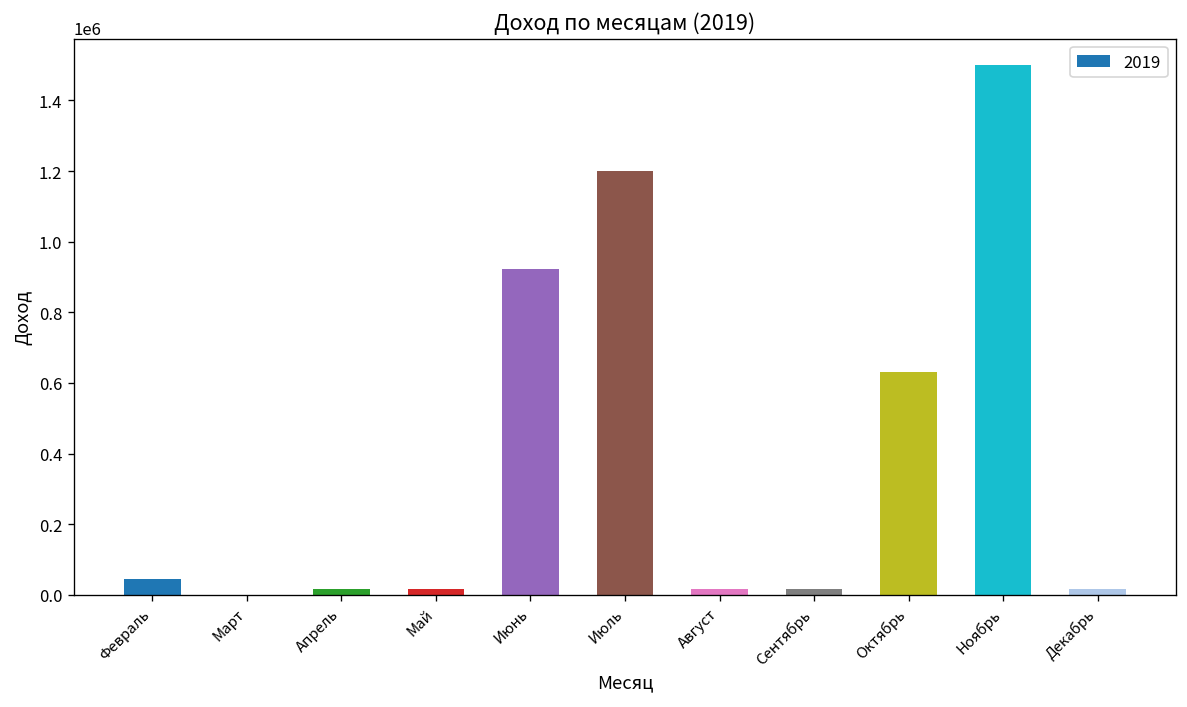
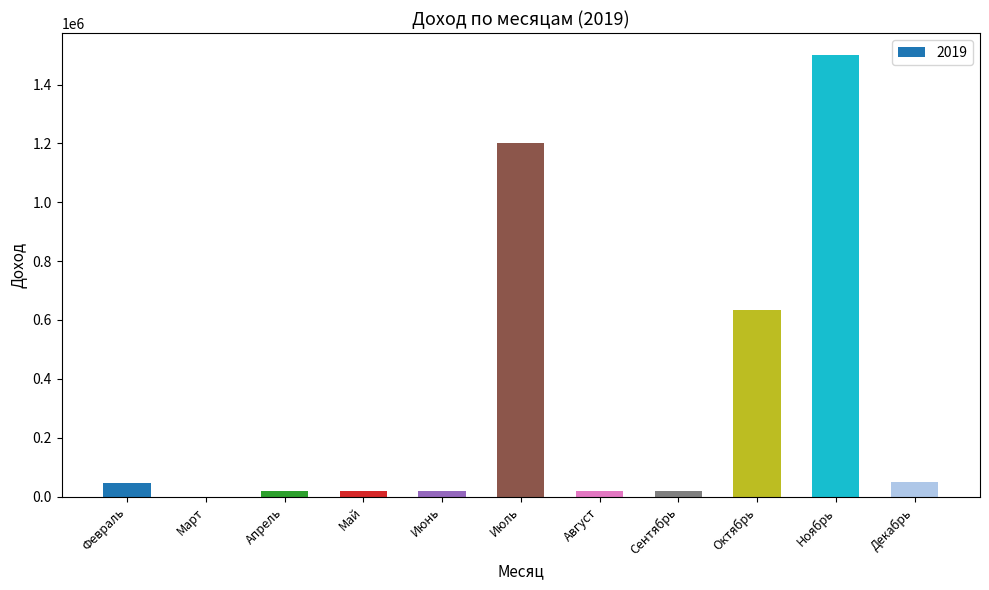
  {
    "Февраль": 50000,
    "Апрель": 20000,
    "Май": 20000,
-   "Июнь": 920000,
+   "Июнь": 20000,
    "Июль": 1200000,
    "Август": 20000,
    "Сентябрь": 20000,
    "Октябрь": 630000,
    "Ноябрь": 1500000,
-   "Декабрь": 20000
+   "Декабрь": 50000
  }
